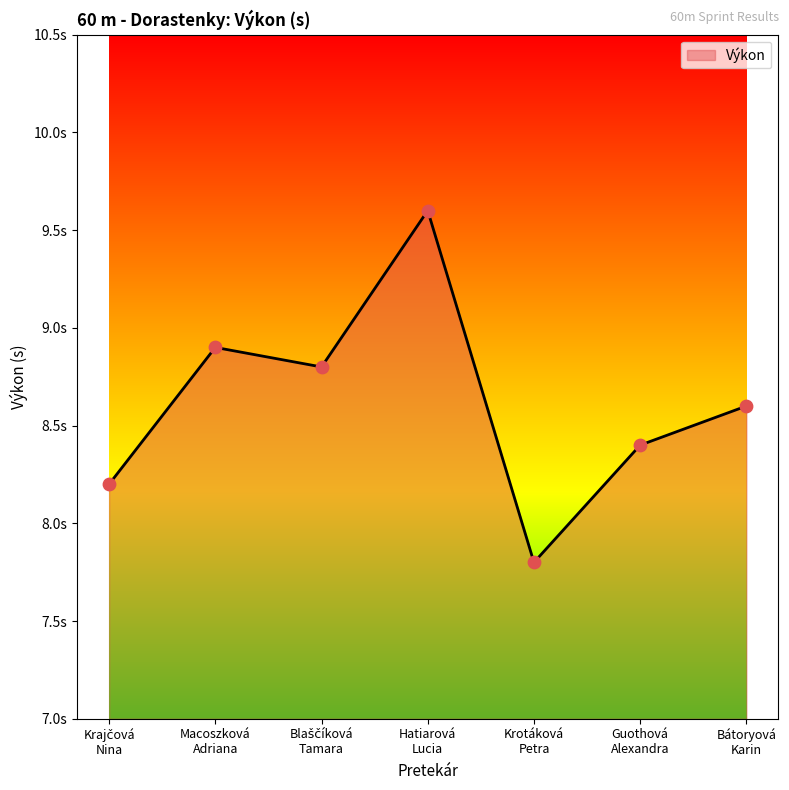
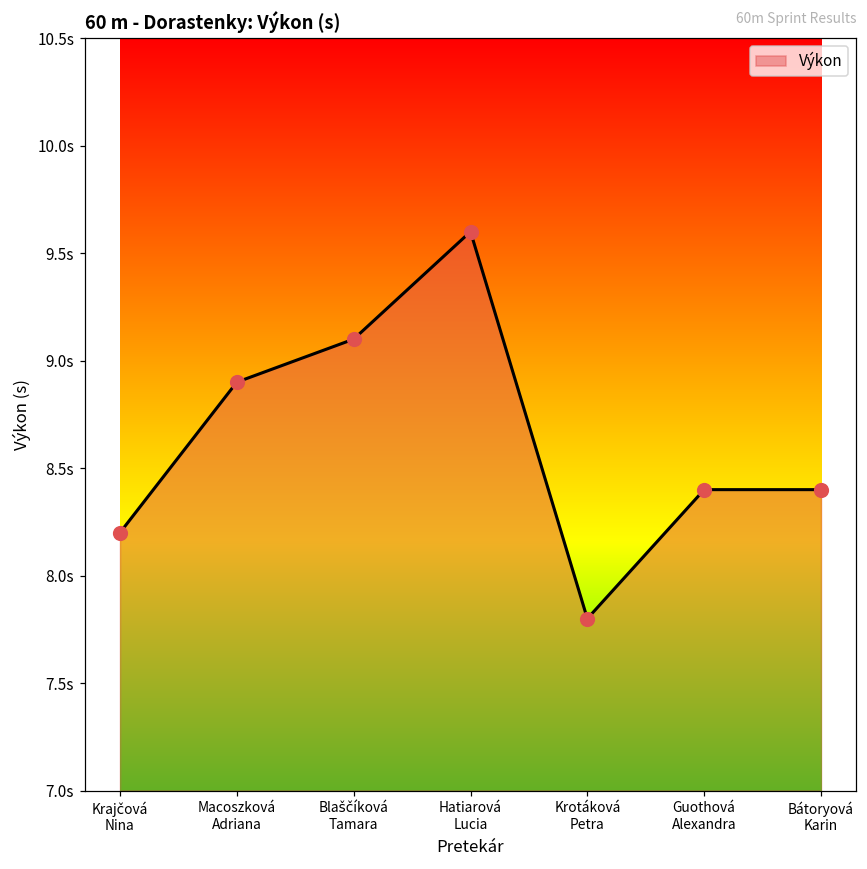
  {
    "Krajčová Nina": "8.2s",
    "Macoszková Adriana": "8.9s",
-   "Blaščíková Tamara": "8.8s",
+   "Blaščíková Tamara": "9.1s",
    "Hatiarová Lucia": "9.6s",
    "Krotáková Petra": "7.8s",
    "Guothová Alexandra": "8.4s",
-   "Bátoryová Karin": "8.6s"
+   "Bátoryová Karin": "8.4s"
  }
